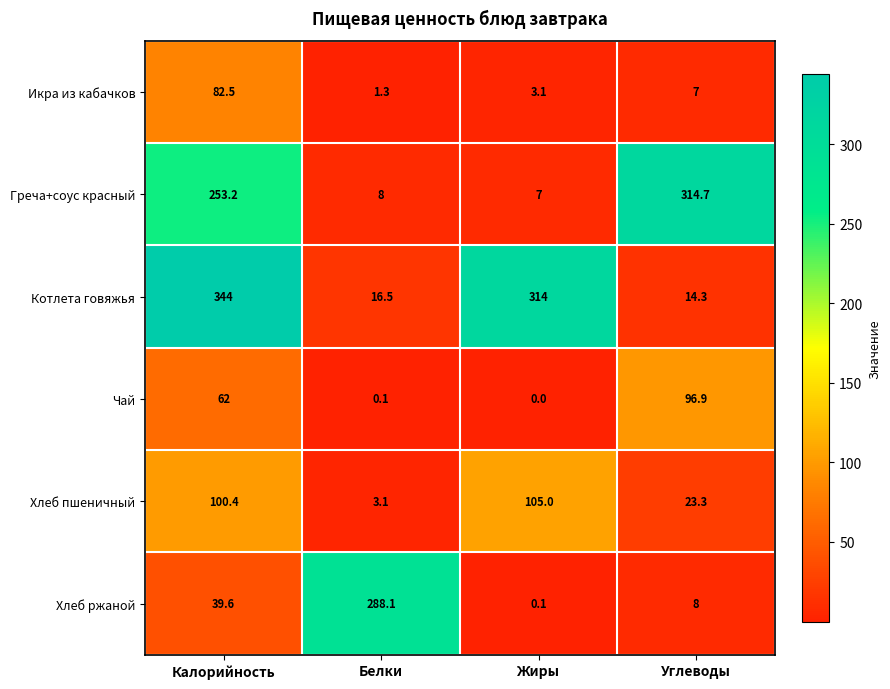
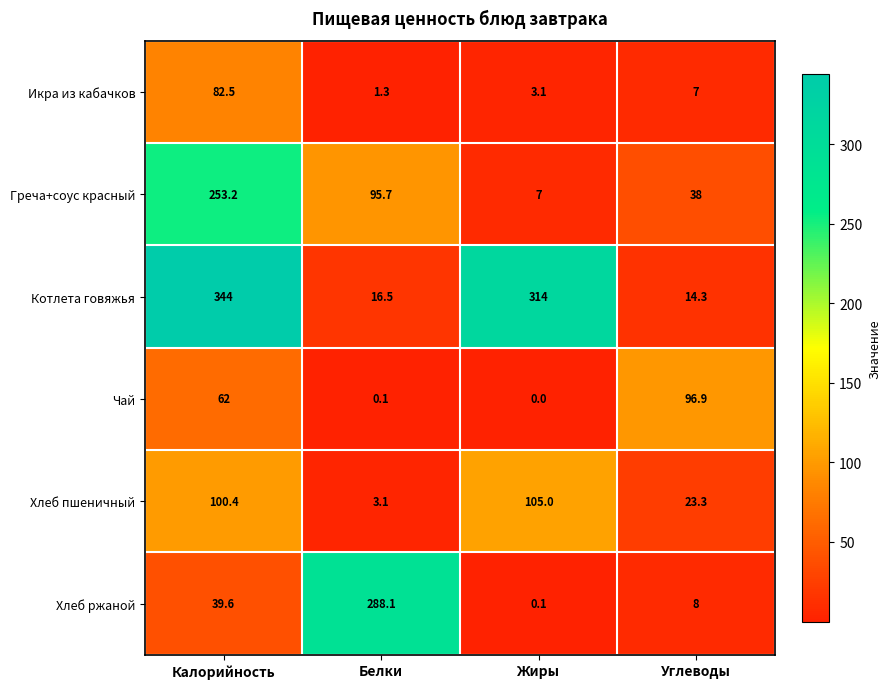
  {
    "Икра из кабачков": {
      "Калорийность": 82.5,
      "Белки": 1.3,
      "Жиры": 3.1,
      "Углеводы": 7
    },
    "Греча+соус красный": {
      "Калорийность": 253.2,
-     "Белки": 8,
+     "Белки": 95.7,
      "Жиры": 7,
-     "Углеводы": 314.7
+     "Углеводы": 38
    },
    "Котлета говяжья": {
      "Калорийность": 344,
      "Белки": 16.5,
      "Жиры": 314,
      "Углеводы": 14.3
    },
    "Чай": {
      "Калорийность": 62,
      "Белки": 0.1,
      "Жиры": 0.0,
      "Углеводы": 96.9
    },
    "Хлеб пшеничный": {
      "Калорийность": 100.4,
      "Белки": 3.1,
      "Жиры": 105.0,
      "Углеводы": 23.3
    },
    "Хлеб ржаной": {
      "Калорийность": 39.6,
      "Белки": 288.1,
      "Жиры": 0.1,
      "Углеводы": 8
    }
  }
